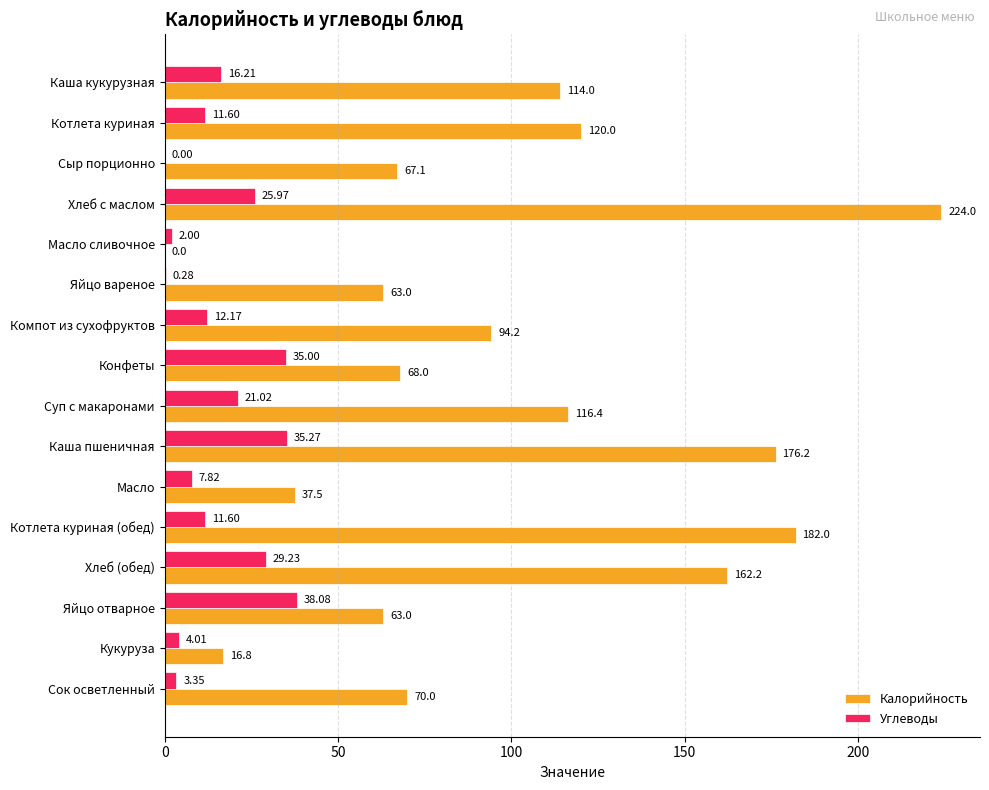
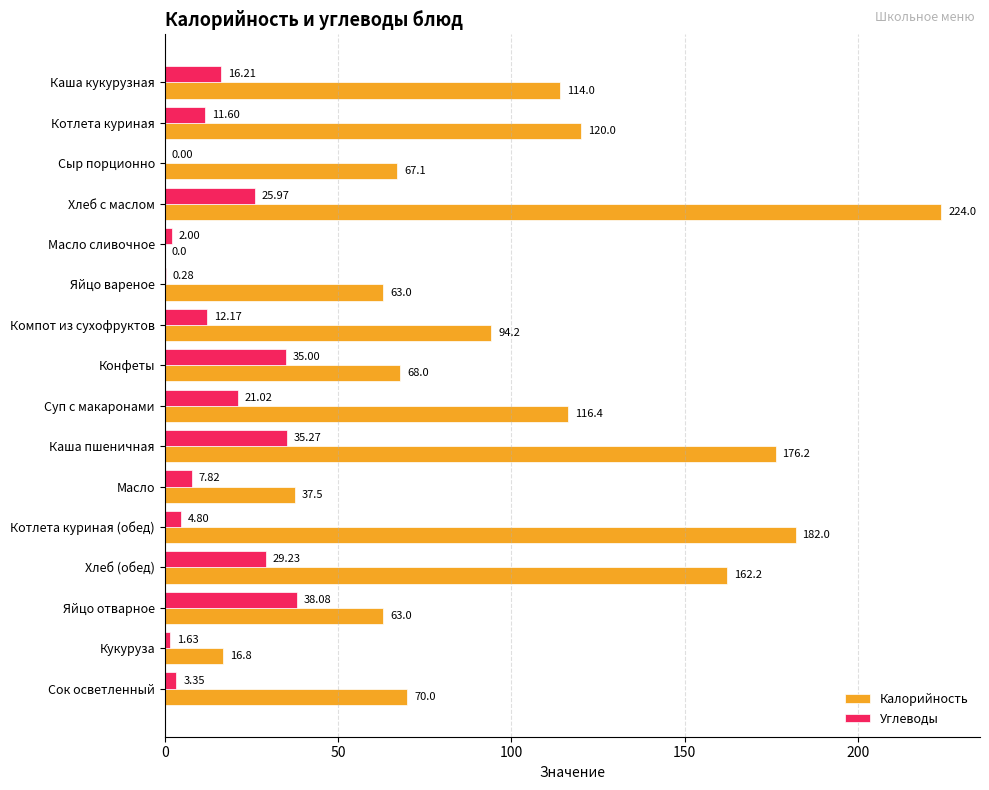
  {
    "Калорийность": {
      "Каша кукурузная": 114.0,
      "Котлета куриная": 120.0,
      "Сыр порционно": 67.1,
      "Хлеб с маслом": 224.0,
      "Масло сливочное": 0.0,
      "Яйцо вареное": 63.0,
      "Компот из сухофруктов": 94.2,
      "Конфеты": 68.0,
      "Суп с макаронами": 116.4,
      "Каша пшеничная": 176.2,
      "Масло": 37.5,
      "Котлета куриная (обед)": 182.0,
      "Хлеб (обед)": 162.2,
      "Яйцо отварное": 63.0,
      "Кукуруза": 16.8,
      "Сок осветленный": 70.0
    },
    "Углеводы": {
      "Каша кукурузная": 16.21,
      "Котлета куриная": 11.60,
      "Сыр порционно": 0.00,
      "Хлеб с маслом": 25.97,
      "Масло сливочное": 2.00,
      "Яйцо вареное": 0.28,
      "Компот из сухофруктов": 12.17,
      "Конфеты": 35.00,
      "Суп с макаронами": 21.02,
      "Каша пшеничная": 35.27,
      "Масло": 7.82,
-     "Котлета куриная (обед)": 11.60,
+     "Котлета куриная (обед)": 4.80,
      "Хлеб (обед)": 29.23,
      "Яйцо отварное": 38.08,
-     "Кукуруза": 4.01,
+     "Кукуруза": 1.63,
      "Сок осветленный": 3.35
    }
  }
